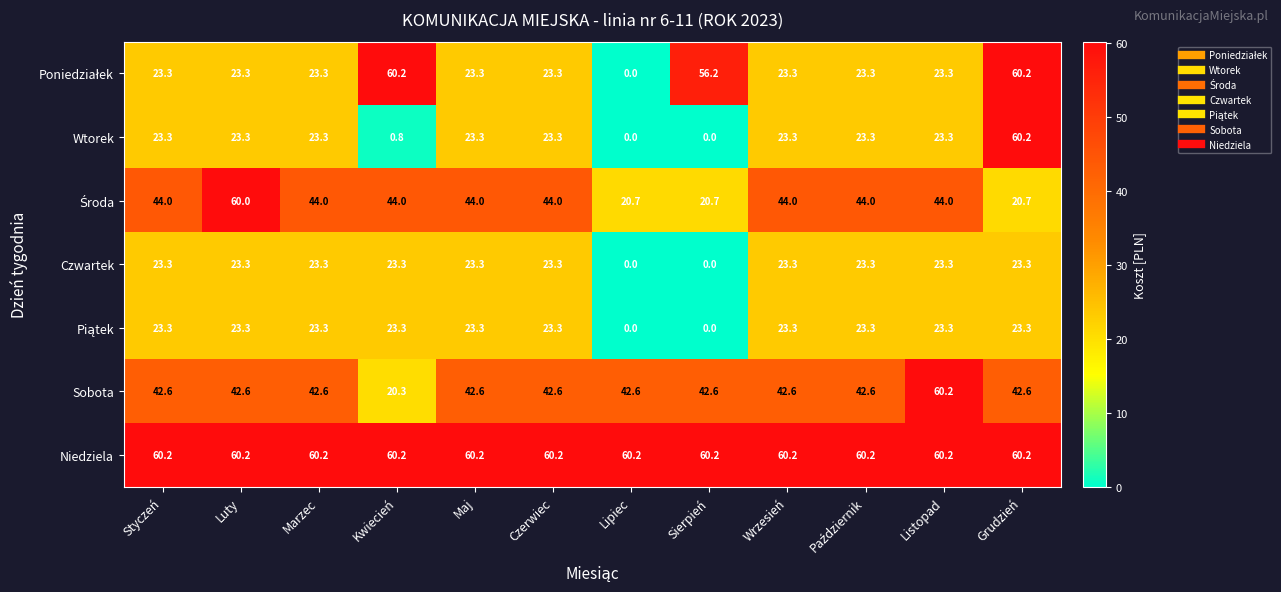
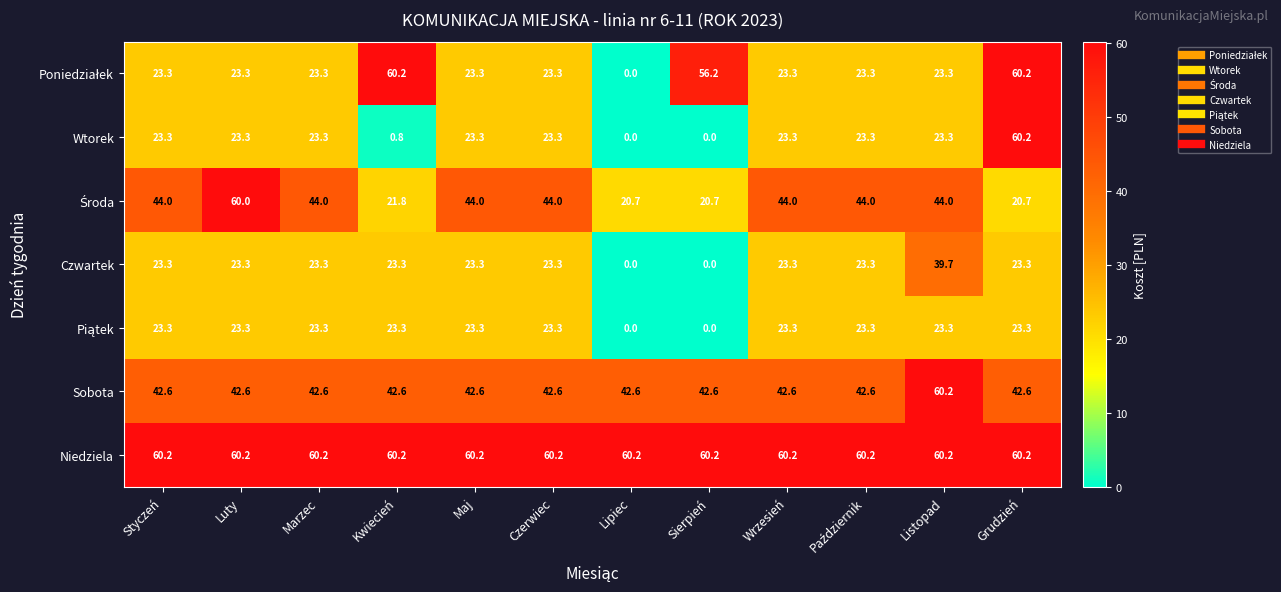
  {
    "Poniedziałek": {
      "Styczeń": 23.3,
      "Luty": 23.3,
      "Marzec": 23.3,
      "Kwiecień": 60.2,
      "Maj": 23.3,
      "Czerwiec": 23.3,
      "Lipiec": 0.0,
      "Sierpień": 56.2,
      "Wrzesień": 23.3,
      "Październik": 23.3,
      "Listopad": 23.3,
      "Grudzień": 60.2
    },
    "Wtorek": {
      "Styczeń": 23.3,
      "Luty": 23.3,
      "Marzec": 23.3,
      "Kwiecień": 0.8,
      "Maj": 23.3,
      "Czerwiec": 23.3,
      "Lipiec": 0.0,
      "Sierpień": 0.0,
      "Wrzesień": 23.3,
      "Październik": 23.3,
      "Listopad": 23.3,
      "Grudzień": 60.2
    },
    "Środa": {
      "Styczeń": 44.0,
      "Luty": 60.0,
      "Marzec": 44.0,
-     "Kwiecień": 44.0,
+     "Kwiecień": 21.8,
      "Maj": 44.0,
      "Czerwiec": 44.0,
      "Lipiec": 20.7,
      "Sierpień": 20.7,
      "Wrzesień": 44.0,
      "Październik": 44.0,
      "Listopad": 44.0,
      "Grudzień": 20.7
    },
    "Czwartek": {
      "Styczeń": 23.3,
      "Luty": 23.3,
      "Marzec": 23.3,
      "Kwiecień": 23.3,
      "Maj": 23.3,
      "Czerwiec": 23.3,
      "Lipiec": 0.0,
      "Sierpień": 0.0,
      "Wrzesień": 23.3,
      "Październik": 23.3,
-     "Listopad": 23.3,
+     "Listopad": 39.7,
      "Grudzień": 23.3
    },
    "Piątek": {
      "Styczeń": 23.3,
      "Luty": 23.3,
      "Marzec": 23.3,
      "Kwiecień": 23.3,
      "Maj": 23.3,
      "Czerwiec": 23.3,
      "Lipiec": 0.0,
      "Sierpień": 0.0,
      "Wrzesień": 23.3,
      "Październik": 23.3,
      "Listopad": 23.3,
      "Grudzień": 23.3
    },
    "Sobota": {
      "Styczeń": 42.6,
      "Luty": 42.6,
      "Marzec": 42.6,
-     "Kwiecień": 20.3,
+     "Kwiecień": 42.6,
      "Maj": 42.6,
      "Czerwiec": 42.6,
      "Lipiec": 42.6,
      "Sierpień": 42.6,
      "Wrzesień": 42.6,
      "Październik": 42.6,
      "Listopad": 60.2,
      "Grudzień": 42.6
    },
    "Niedziela": {
      "Styczeń": 60.2,
      "Luty": 60.2,
      "Marzec": 60.2,
      "Kwiecień": 60.2,
      "Maj": 60.2,
      "Czerwiec": 60.2,
      "Lipiec": 60.2,
      "Sierpień": 60.2,
      "Wrzesień": 60.2,
      "Październik": 60.2,
      "Listopad": 60.2,
      "Grudzień": 60.2
    }
  }
